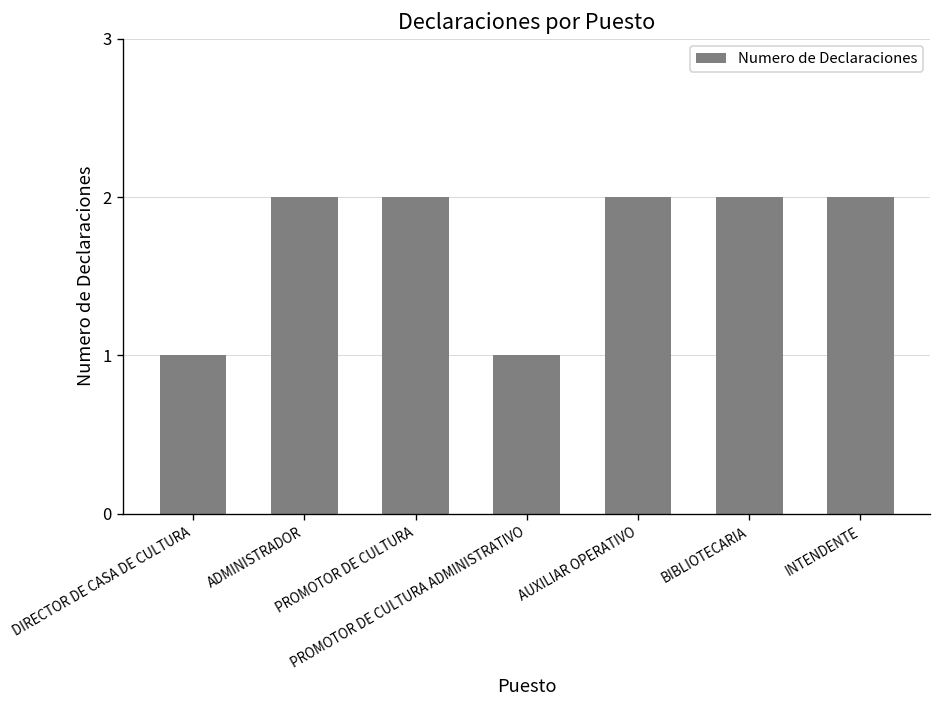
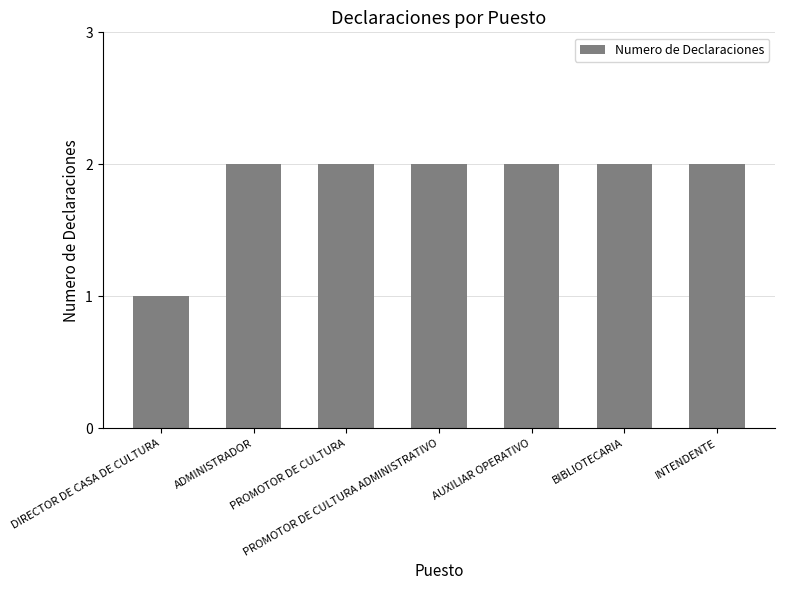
  {
    "DIRECTOR DE CASA DE CULTURA": 1,
    "ADMINISTRADOR": 2,
    "PROMOTOR DE CULTURA": 2,
-   "PROMOTOR DE CULTURA ADMINISTRATIVO": 1,
+   "PROMOTOR DE CULTURA ADMINISTRATIVO": 2,
    "AUXILIAR OPERATIVO": 2,
    "BIBLIOTECARIA": 2,
    "INTENDENTE": 2
  }
